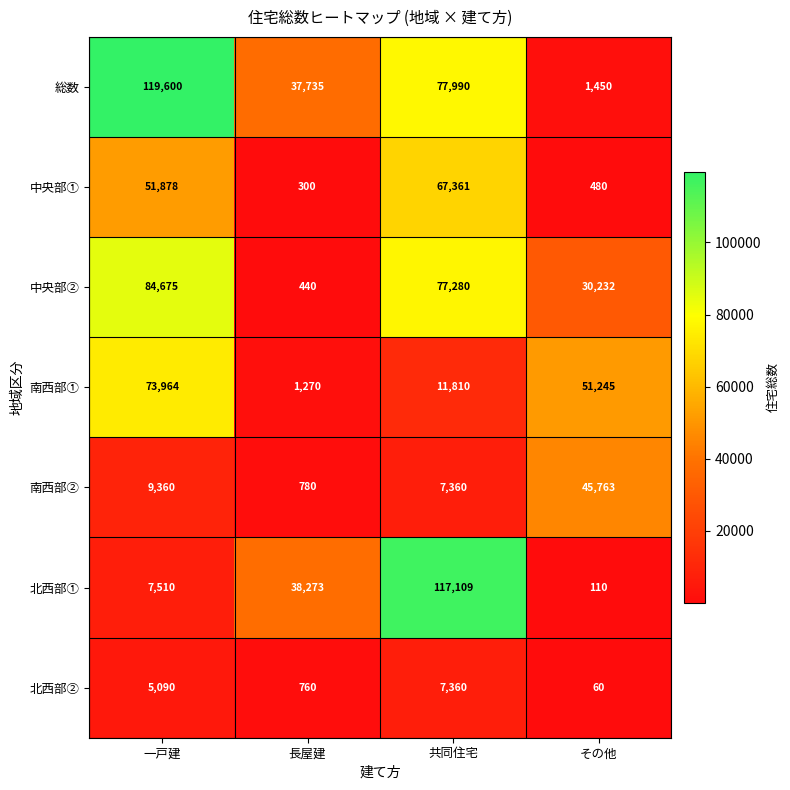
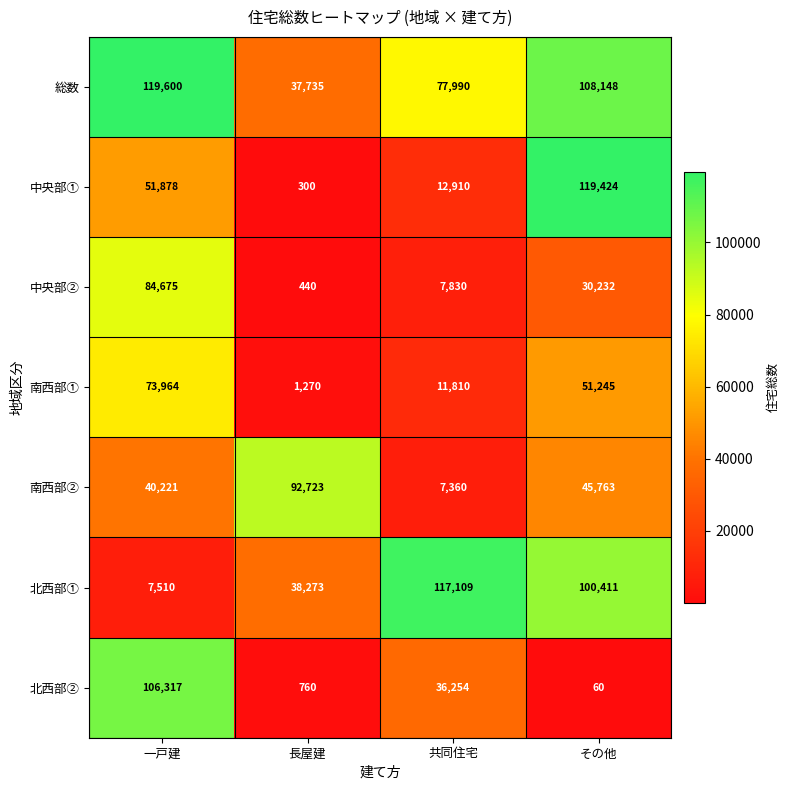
  {
    "総数": {
      "一戸建": "119,600",
      "長屋建": "37,735",
      "共同住宅": "77,990",
-     "その他": "1,450"
+     "その他": "108,148"
    },
    "中央部①": {
      "一戸建": "51,878",
      "長屋建": "300",
-     "共同住宅": "67,361",
-     "その他": "480"
+     "共同住宅": "12,910",
+     "その他": "119,424"
    },
    "中央部②": {
      "一戸建": "84,675",
      "長屋建": "440",
-     "共同住宅": "77,280",
+     "共同住宅": "7,830",
      "その他": "30,232"
    },
    "南西部①": {
      "一戸建": "73,964",
      "長屋建": "1,270",
      "共同住宅": "11,810",
      "その他": "51,245"
    },
    "南西部②": {
-     "一戸建": "9,360",
-     "長屋建": "780",
+     "一戸建": "40,221",
+     "長屋建": "92,723",
      "共同住宅": "7,360",
      "その他": "45,763"
    },
    "北西部①": {
      "一戸建": "7,510",
      "長屋建": "38,273",
      "共同住宅": "117,109",
-     "その他": "110"
+     "その他": "100,411"
    },
    "北西部②": {
-     "一戸建": "5,090",
+     "一戸建": "106,317",
      "長屋建": "760",
-     "共同住宅": "7,360",
+     "共同住宅": "36,254",
      "その他": "60"
    }
  }
